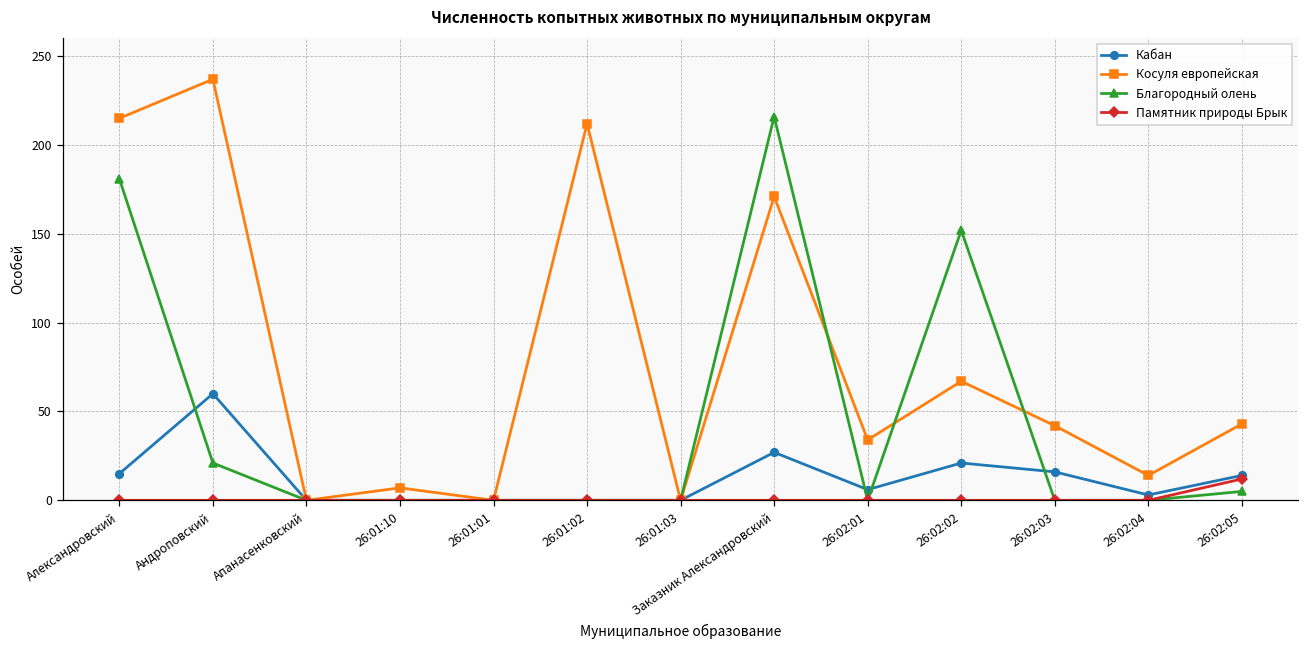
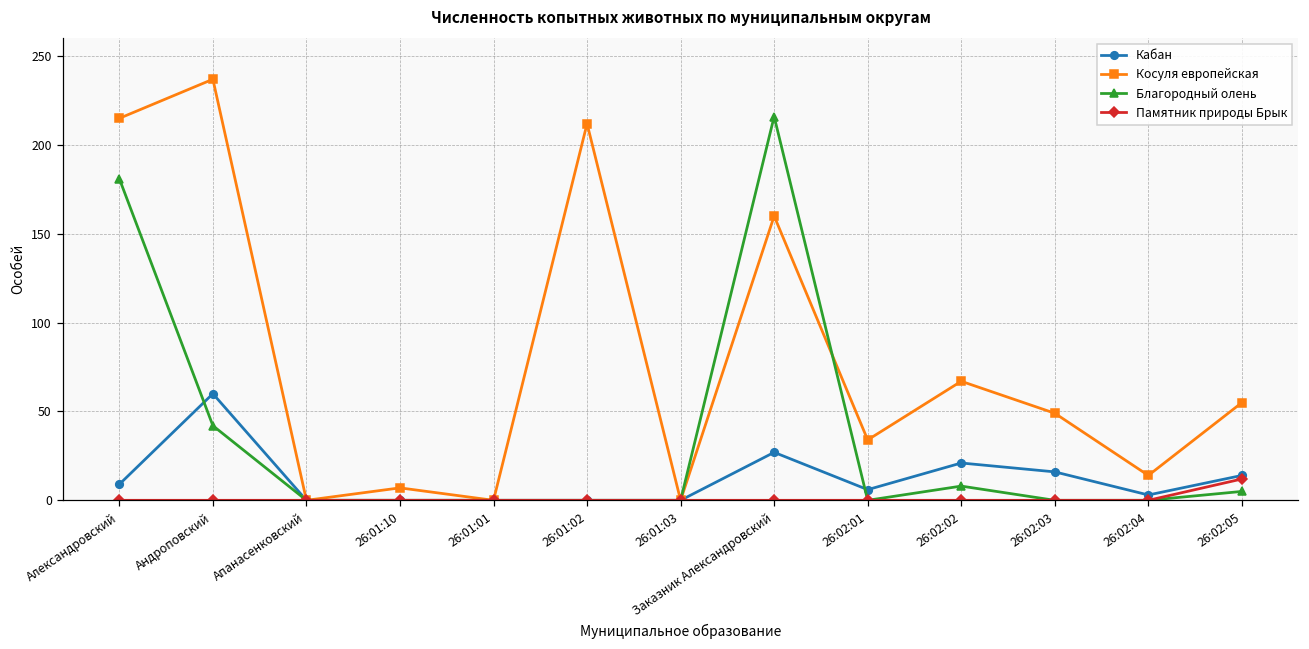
  {
    "Кабан": {
-     "Александровский": 15,
+     "Александровский": 9,
      "Андроповский": 60,
      "Заказник Александровский": 27,
      "26:02:01": 6,
      "26:02:02": 21,
      "26:02:03": 16,
      "26:02:04": 3,
      "26:02:05": 14
    },
    "Косуля европейская": {
      "Александровский": 215,
      "Андроповский": 237,
      "26:01:10": 7,
      "26:01:02": 212,
-     "Заказник Александровский": 171,
+     "Заказник Александровский": 160,
      "26:02:01": 34,
      "26:02:02": 67,
-     "26:02:03": 42,
+     "26:02:03": 49,
      "26:02:04": 14,
-     "26:02:05": 43
+     "26:02:05": 55
    },
    "Благородный олень": {
      "Александровский": 181,
-     "Андроповский": 21,
+     "Андроповский": 42,
      "Заказник Александровский": 216,
-     "26:02:02": 152,
+     "26:02:02": 8,
      "26:02:05": 5
    },
    "Памятник природы Брык": {
      "Александровский": 0,
      "Андроповский": 0,
      "Заказник Александровский": 0,
      "26:02:02": 0,
      "26:02:05": 12
    }
  }
